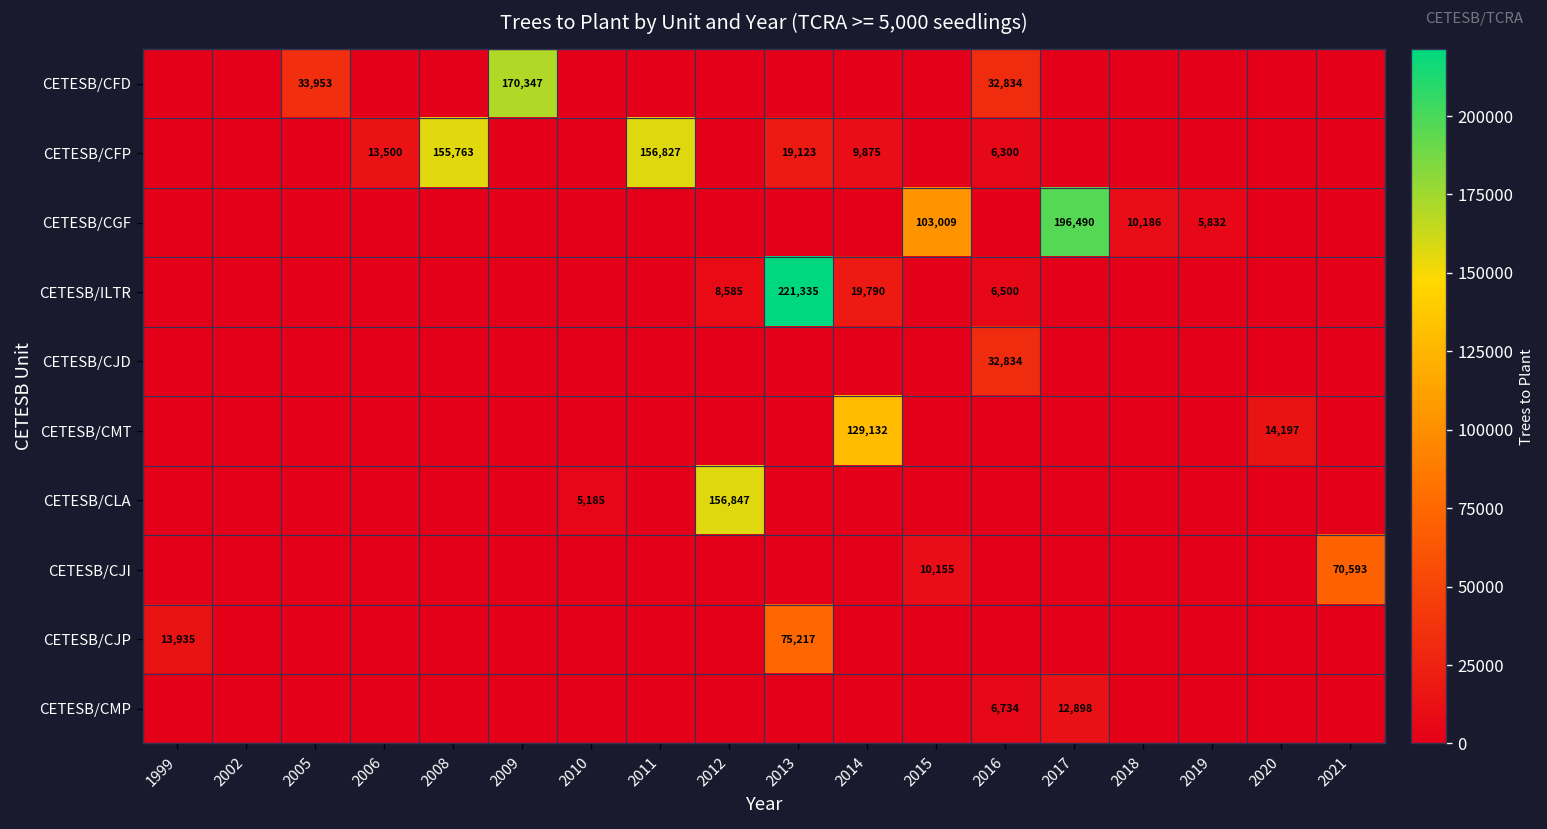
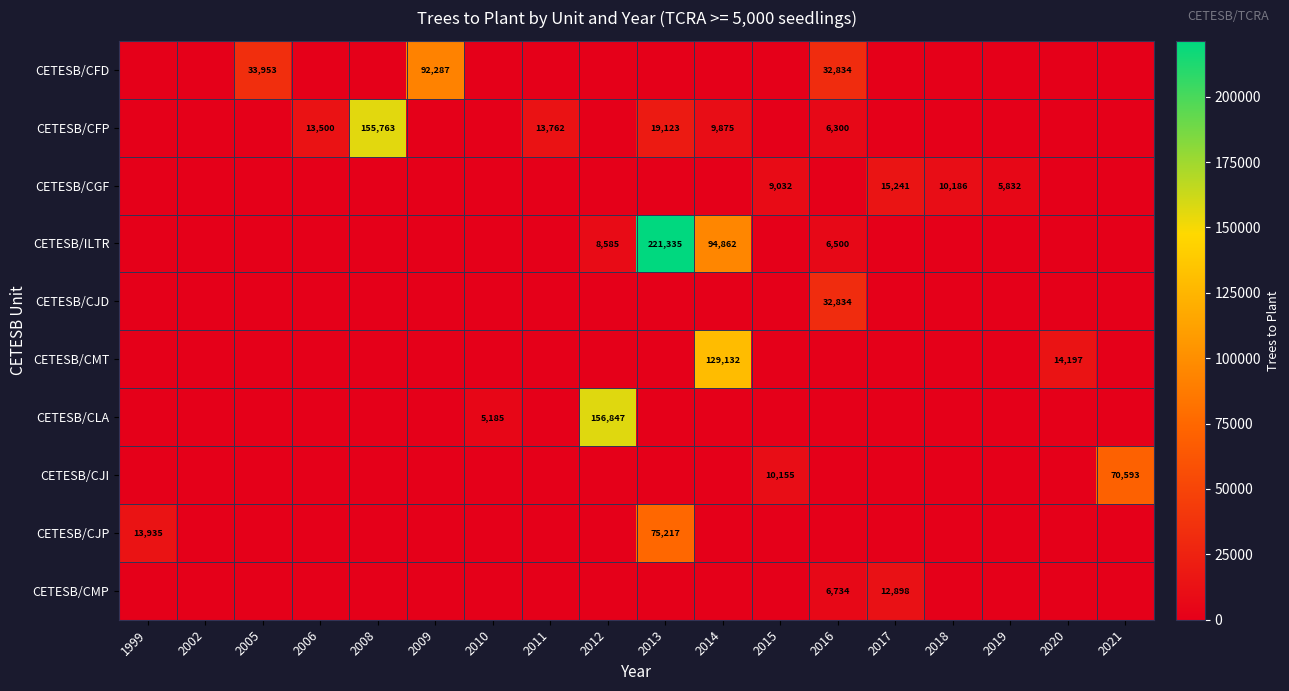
  {
    "CETESB/CFD": {
      "2005": "33,953",
-     "2009": "170,347",
+     "2009": "92,287",
      "2016": "32,834"
    },
    "CETESB/CFP": {
      "2006": "13,500",
      "2008": "155,763",
-     "2011": "156,827",
+     "2011": "13,762",
      "2013": "19,123",
      "2014": "9,875",
      "2016": "6,300"
    },
    "CETESB/CGF": {
-     "2015": "103,009",
-     "2017": "196,490",
+     "2015": "9,032",
+     "2017": "15,241",
      "2018": "10,186",
      "2019": "5,832"
    },
    "CETESB/ILTR": {
      "2012": "8,585",
      "2013": "221,335",
-     "2014": "19,790",
+     "2014": "94,862",
      "2016": "6,500"
    },
    "CETESB/CJD": {
      "2016": "32,834"
    },
    "CETESB/CMT": {
      "2014": "129,132",
      "2020": "14,197"
    },
    "CETESB/CLA": {
      "2010": "5,185",
      "2012": "156,847"
    },
    "CETESB/CJI": {
      "2015": "10,155",
      "2021": "70,593"
    },
    "CETESB/CJP": {
      "1999": "13,935",
      "2013": "75,217"
    },
    "CETESB/CMP": {
      "2016": "6,734",
      "2017": "12,898"
    }
  }
